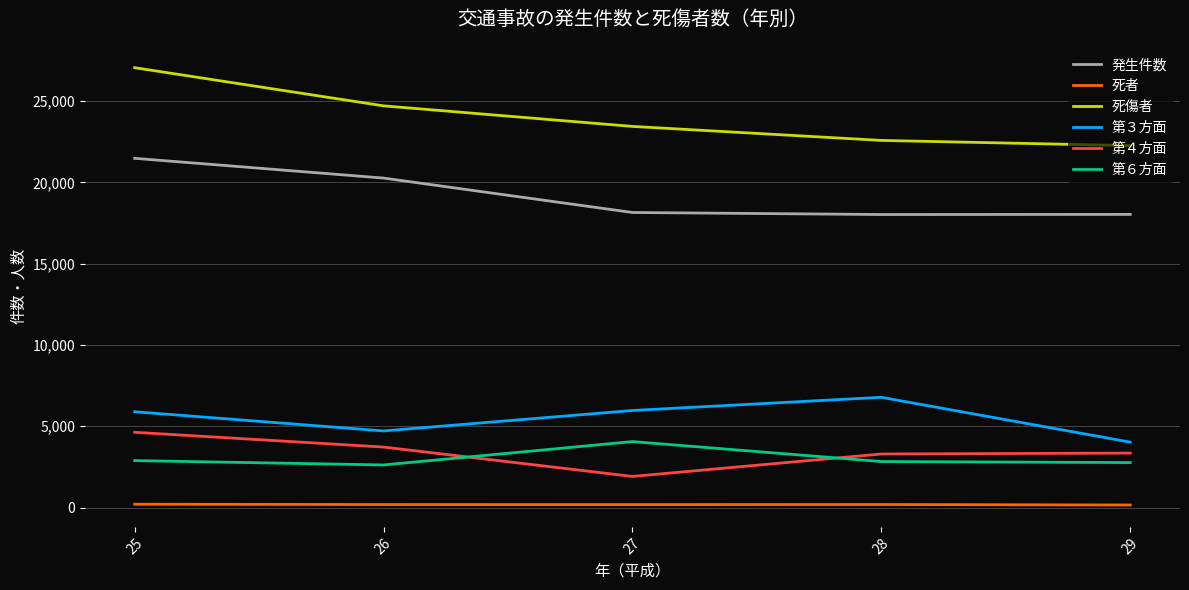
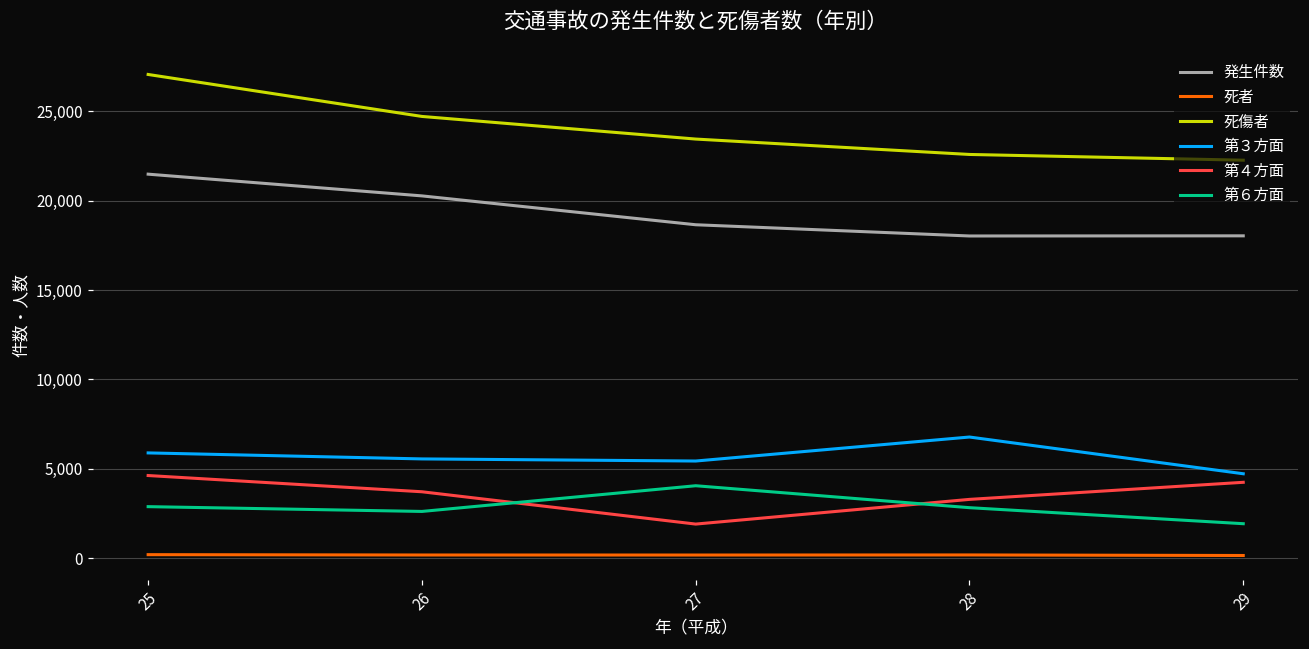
  {
    "発生件数": {
      "25": "21,500",
      "26": "20,300",
-     "27": "18,100",
+     "27": "18,700",
      "28": "18,000",
      "29": "18,000"
    },
    "死者": {
      "25": "200",
      "26": "200",
      "27": "200",
      "28": "200",
      "29": "200"
    },
    "死傷者": {
      "25": "27,100",
      "26": "24,700",
      "27": "23,400",
      "28": "22,600"
    },
    "第３方面": {
      "25": "5,900",
-     "26": "4,700",
-     "27": "6,000",
+     "26": "5,600",
+     "27": "5,400",
      "28": "6,800",
-     "29": "4,000"
+     "29": "4,700"
    },
    "第４方面": {
      "25": "4,600",
      "26": "3,700",
      "27": "1,900",
      "28": "3,300",
-     "29": "3,300"
+     "29": "4,200"
    },
    "第６方面": {
      "25": "2,900",
      "26": "2,600",
      "27": "4,100",
      "28": "2,800",
-     "29": "2,800"
+     "29": "1,900"
    }
  }
